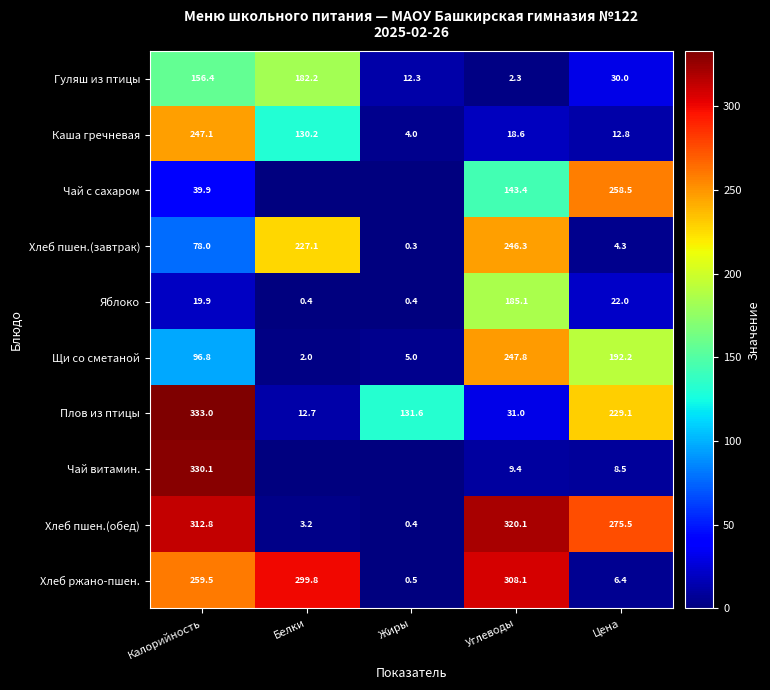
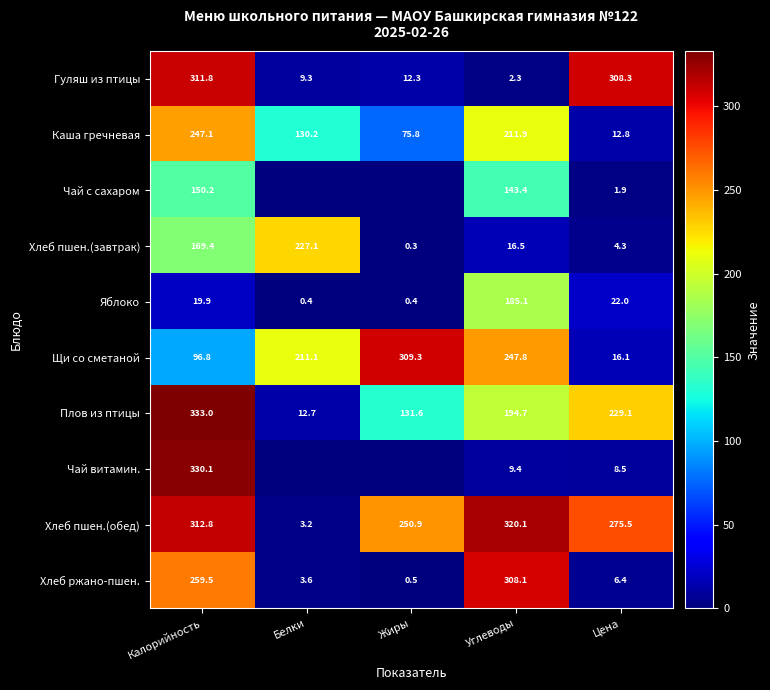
  {
    "Гуляш из птицы": {
-     "Калорийность": 156.4,
-     "Белки": 182.2,
+     "Калорийность": 311.8,
+     "Белки": 9.3,
      "Жиры": 12.3,
      "Углеводы": 2.3,
-     "Цена": 30.0
+     "Цена": 308.3
    },
    "Каша гречневая": {
      "Калорийность": 247.1,
      "Белки": 130.2,
-     "Жиры": 4.0,
-     "Углеводы": 18.6,
+     "Жиры": 75.8,
+     "Углеводы": 211.9,
      "Цена": 12.8
    },
    "Чай с сахаром": {
-     "Калорийность": 39.9,
+     "Калорийность": 150.2,
      "Углеводы": 143.4,
-     "Цена": 258.5
+     "Цена": 1.9
    },
    "Хлеб пшен.(завтрак)": {
-     "Калорийность": 78.0,
+     "Калорийность": 169.4,
      "Белки": 227.1,
      "Жиры": 0.3,
-     "Углеводы": 246.3,
+     "Углеводы": 16.5,
      "Цена": 4.3
    },
    "Яблоко": {
      "Калорийность": 19.9,
      "Белки": 0.4,
      "Жиры": 0.4,
      "Углеводы": 185.1,
      "Цена": 22.0
    },
    "Щи со сметаной": {
      "Калорийность": 96.8,
-     "Белки": 2.0,
-     "Жиры": 5.0,
+     "Белки": 211.1,
+     "Жиры": 309.3,
      "Углеводы": 247.8,
-     "Цена": 192.2
+     "Цена": 16.1
    },
    "Плов из птицы": {
      "Калорийность": 333.0,
      "Белки": 12.7,
      "Жиры": 131.6,
-     "Углеводы": 31.0,
+     "Углеводы": 194.7,
      "Цена": 229.1
    },
    "Чай витамин.": {
      "Калорийность": 330.1,
      "Углеводы": 9.4,
      "Цена": 8.5
    },
    "Хлеб пшен.(обед)": {
      "Калорийность": 312.8,
      "Белки": 3.2,
-     "Жиры": 0.4,
+     "Жиры": 250.9,
      "Углеводы": 320.1,
      "Цена": 275.5
    },
    "Хлеб ржано-пшен.": {
      "Калорийность": 259.5,
-     "Белки": 299.8,
+     "Белки": 3.6,
      "Жиры": 0.5,
      "Углеводы": 308.1,
      "Цена": 6.4
    }
  }
